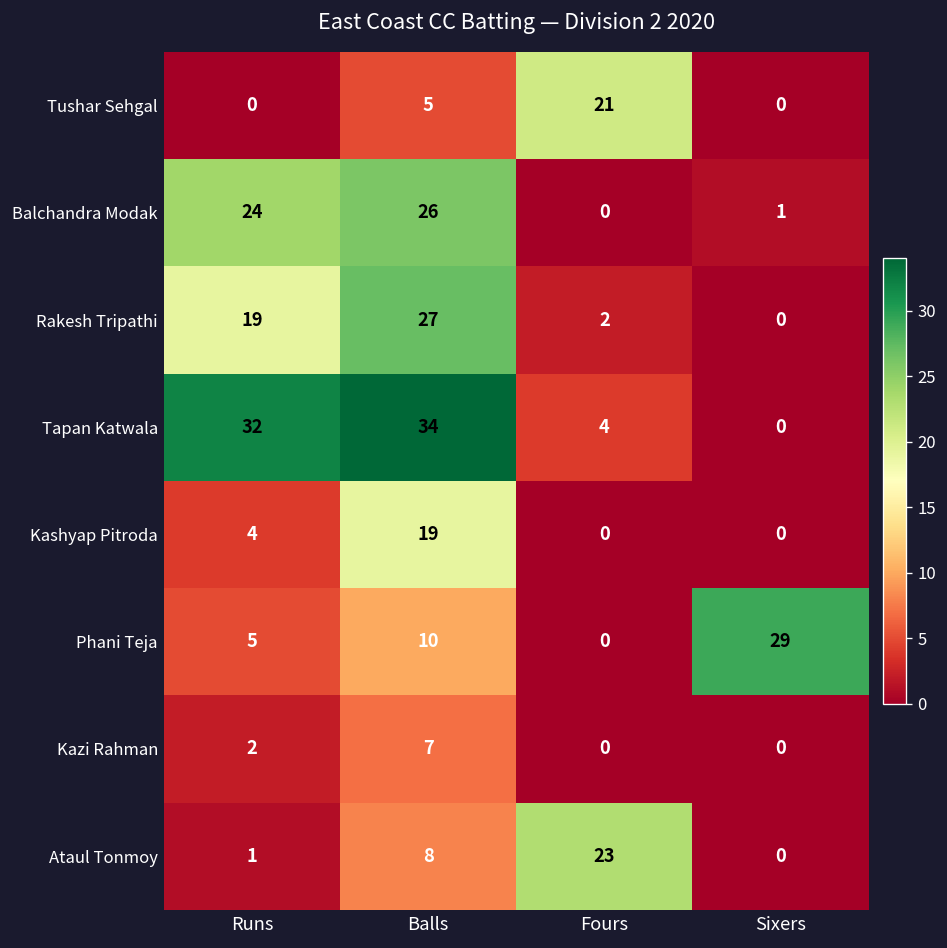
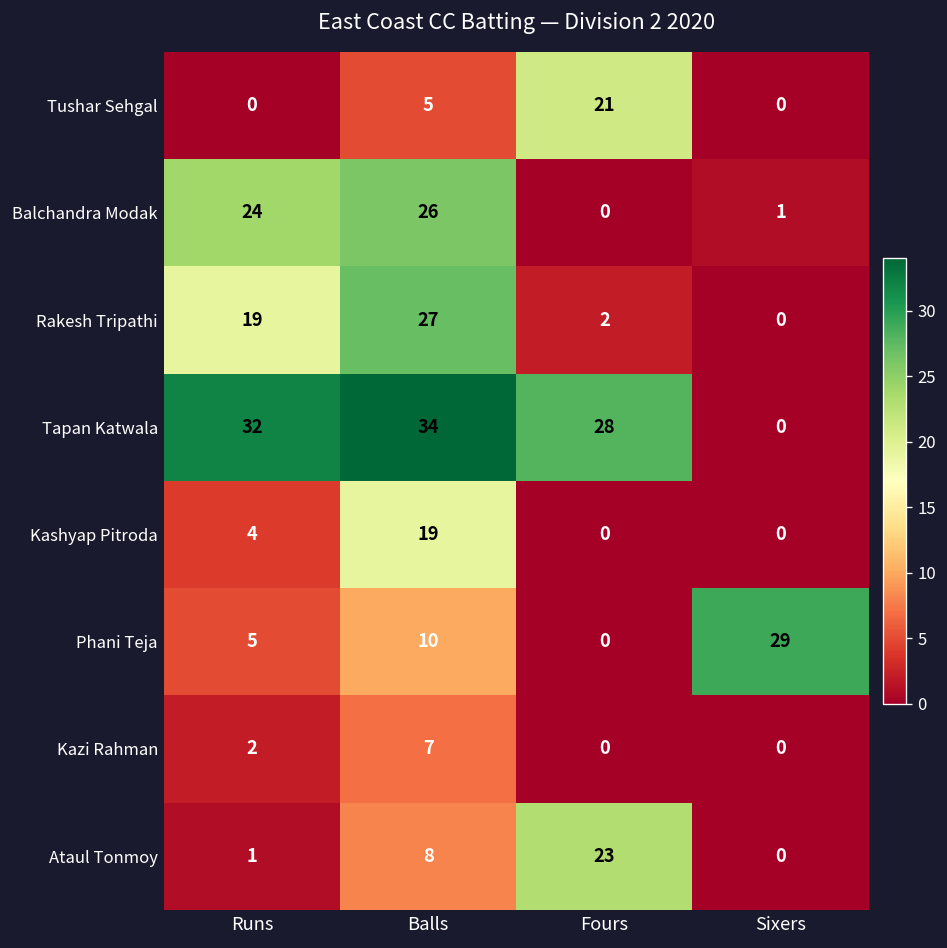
  {
    "Tushar Sehgal": {
      "Runs": 0,
      "Balls": 5,
      "Fours": 21,
      "Sixers": 0
    },
    "Balchandra Modak": {
      "Runs": 24,
      "Balls": 26,
      "Fours": 0,
      "Sixers": 1
    },
    "Rakesh Tripathi": {
      "Runs": 19,
      "Balls": 27,
      "Fours": 2,
      "Sixers": 0
    },
    "Tapan Katwala": {
      "Runs": 32,
      "Balls": 34,
-     "Fours": 4,
+     "Fours": 28,
      "Sixers": 0
    },
    "Kashyap Pitroda": {
      "Runs": 4,
      "Balls": 19,
      "Fours": 0,
      "Sixers": 0
    },
    "Phani Teja": {
      "Runs": 5,
      "Balls": 10,
      "Fours": 0,
      "Sixers": 29
    },
    "Kazi Rahman": {
      "Runs": 2,
      "Balls": 7,
      "Fours": 0,
      "Sixers": 0
    },
    "Ataul Tonmoy": {
      "Runs": 1,
      "Balls": 8,
      "Fours": 23,
      "Sixers": 0
    }
  }
